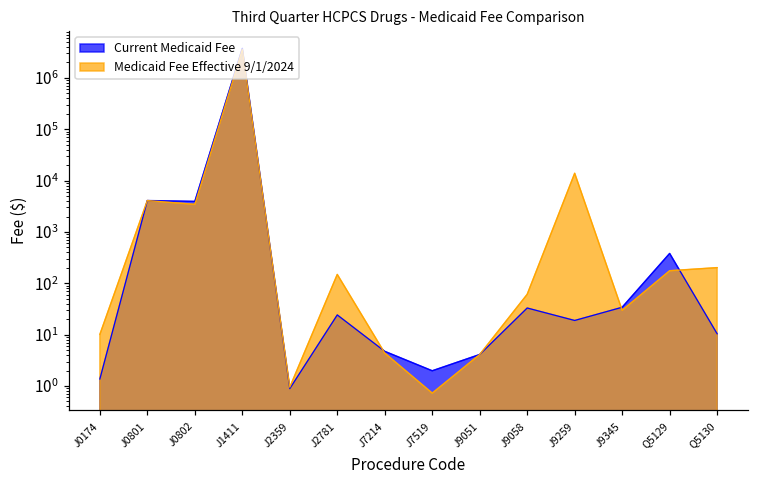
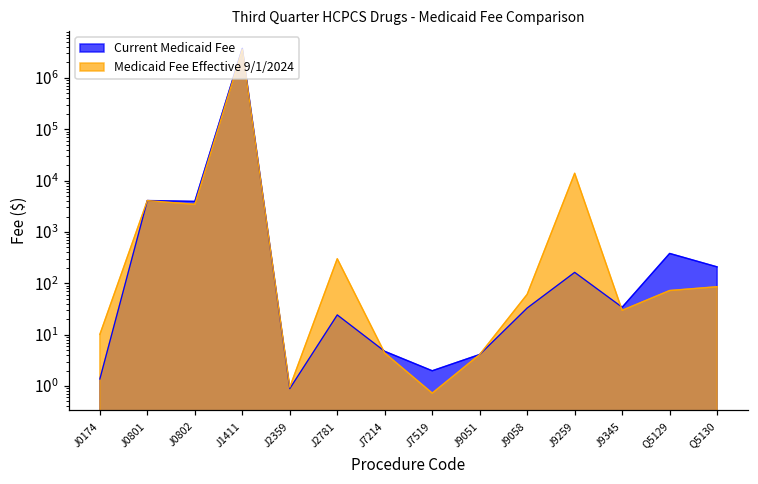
  {
    "Current Medicaid Fee": {
      "J0174": 1.4,
      "J0802": 4000,
      "J2781": 20,
      "J7519": 2,
      "J9058": 30,
-     "J9259": 19,
+     "J9259": 160,
      "J9345": 30,
      "Q5129": 400,
-     "Q5130": 10
+     "Q5130": 200
    },
    "Medicaid Fee Effective 9/1/2024": {
      "J0174": 10,
      "J0802": 3000,
-     "J2781": 150,
+     "J2781": 300,
      "J7519": 0.7,
      "J9058": 60,
      "J9259": 14000,
      "J9345": 30,
-     "Q5129": 180,
-     "Q5130": 200
+     "Q5129": 70,
+     "Q5130": 90
    }
  }
